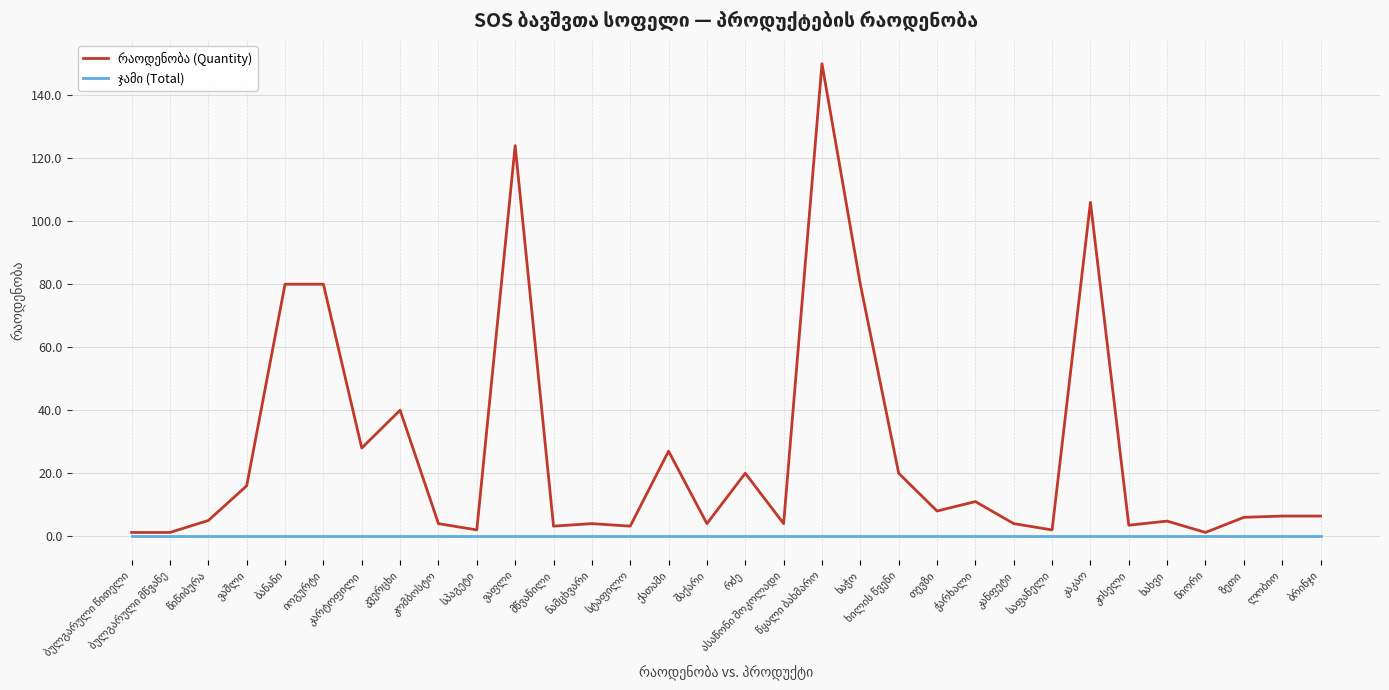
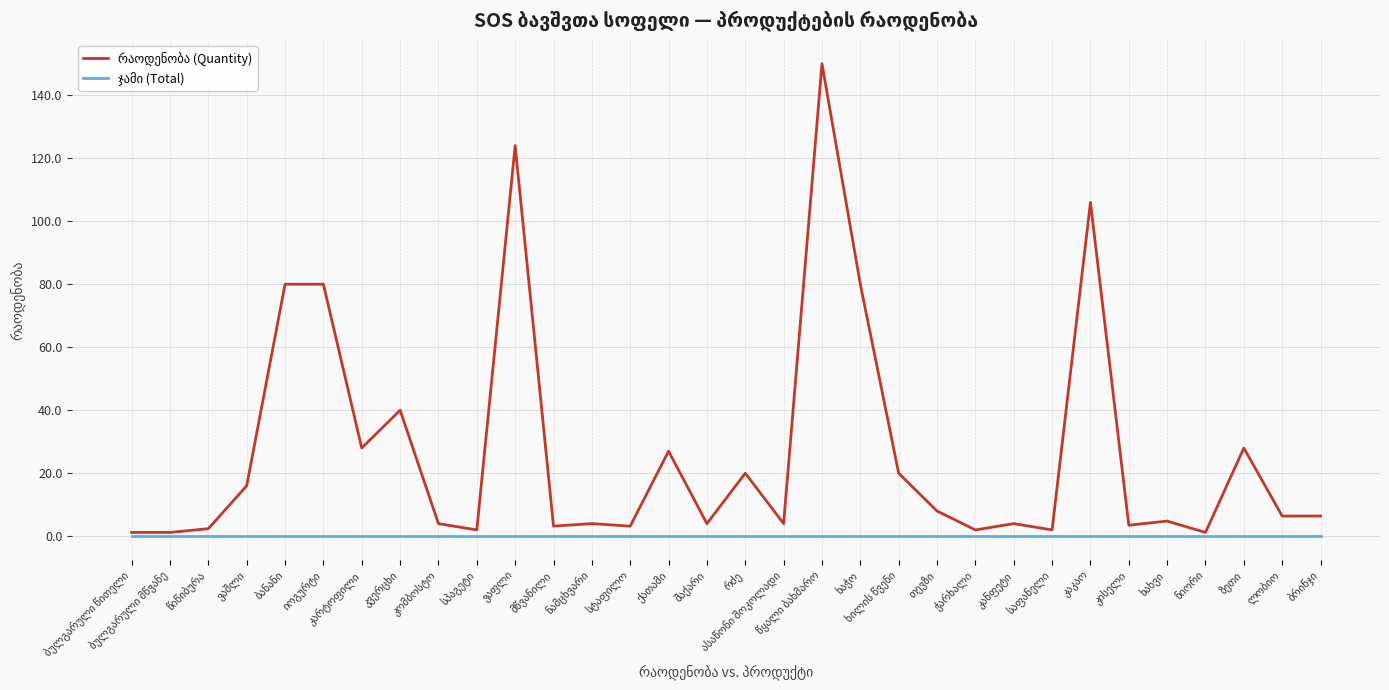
  {
    "რაოდენობა (Quantity)": {
      "ბულგარული წითელი": 1,
      "ბულგარული მწვანე": 1,
-     "წიწიბურა": 5,
+     "წიწიბურა": 2,
      "ვაშლი": 16,
      "ბანანი": 80,
      "იოგურტი": 80,
      "კარტოფილი": 28,
      "კვერცხი": 40,
      "კომბოსტო": 4,
      "სპაგეტი": 2,
      "ვაფლი": 124,
      "მწვანილი": 3,
      "ნამცხვარი": 4,
      "სტაფილო": 3,
      "ქათამი": 27,
      "შაქარი": 4,
      "რძე": 20,
      "ასაწონი შოკოლადი": 4,
      "წყალი ბახმარო": 150,
      "ხაჭო": 80,
      "ხილის წვენი": 20,
      "თევზი": 8,
-     "ჭარხალი": 11,
+     "ჭარხალი": 2,
      "კანფეტი": 4,
      "საფანელი": 2,
      "კაკაო": 106,
      "კისელი": 4,
      "ხახვი": 5,
      "ნიორი": 1,
-     "ზეთი": 6,
+     "ზეთი": 28,
      "ლობიო": 6,
      "ბრინჯი": 6
    },
    "ჯამი (Total)": {
      "ბულგარული წითელი": 0,
      "ბულგარული მწვანე": 0,
      "წიწიბურა": 0,
      "ვაშლი": 0,
      "ბანანი": 0,
      "იოგურტი": 0,
      "კარტოფილი": 0,
      "კვერცხი": 0,
      "კომბოსტო": 0,
      "სპაგეტი": 0,
      "ვაფლი": 0,
      "მწვანილი": 0,
      "ნამცხვარი": 0,
      "სტაფილო": 0,
      "ქათამი": 0,
      "შაქარი": 0,
      "რძე": 0,
      "ასაწონი შოკოლადი": 0,
      "წყალი ბახმარო": 0,
      "ხაჭო": 0,
      "ხილის წვენი": 0,
      "თევზი": 0,
      "ჭარხალი": 0,
      "კანფეტი": 0,
      "საფანელი": 0,
      "კაკაო": 0,
      "კისელი": 0,
      "ხახვი": 0,
      "ნიორი": 0,
      "ზეთი": 0,
      "ლობიო": 0,
      "ბრინჯი": 0
    }
  }
